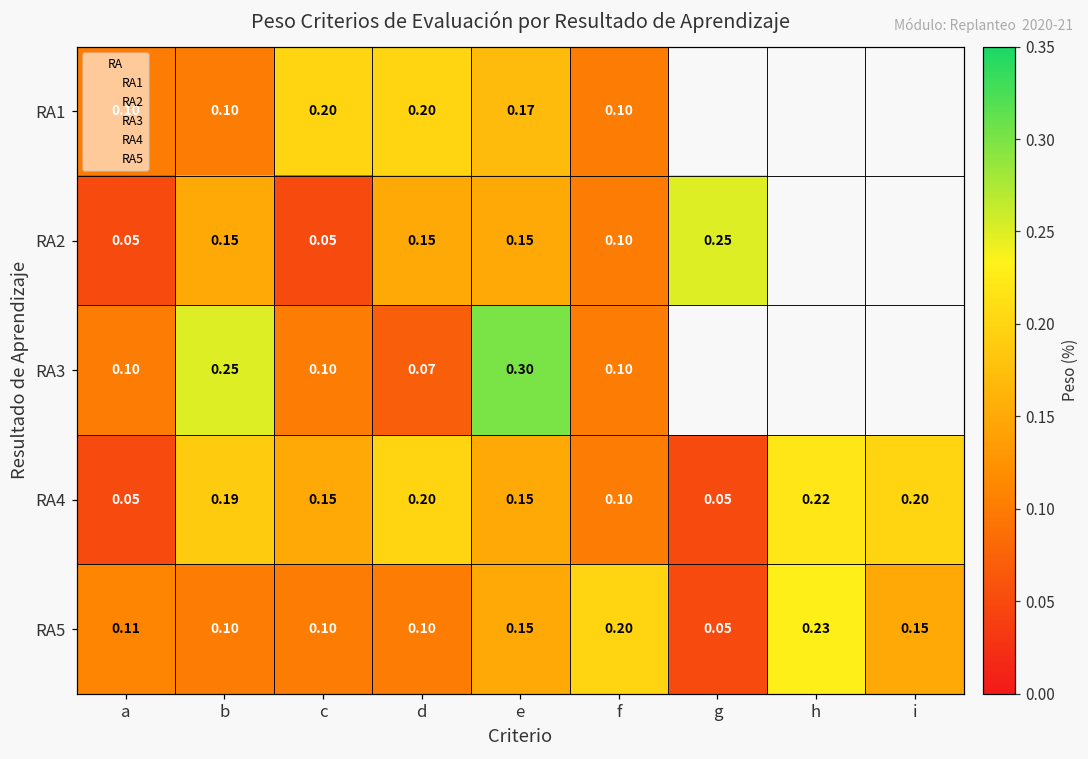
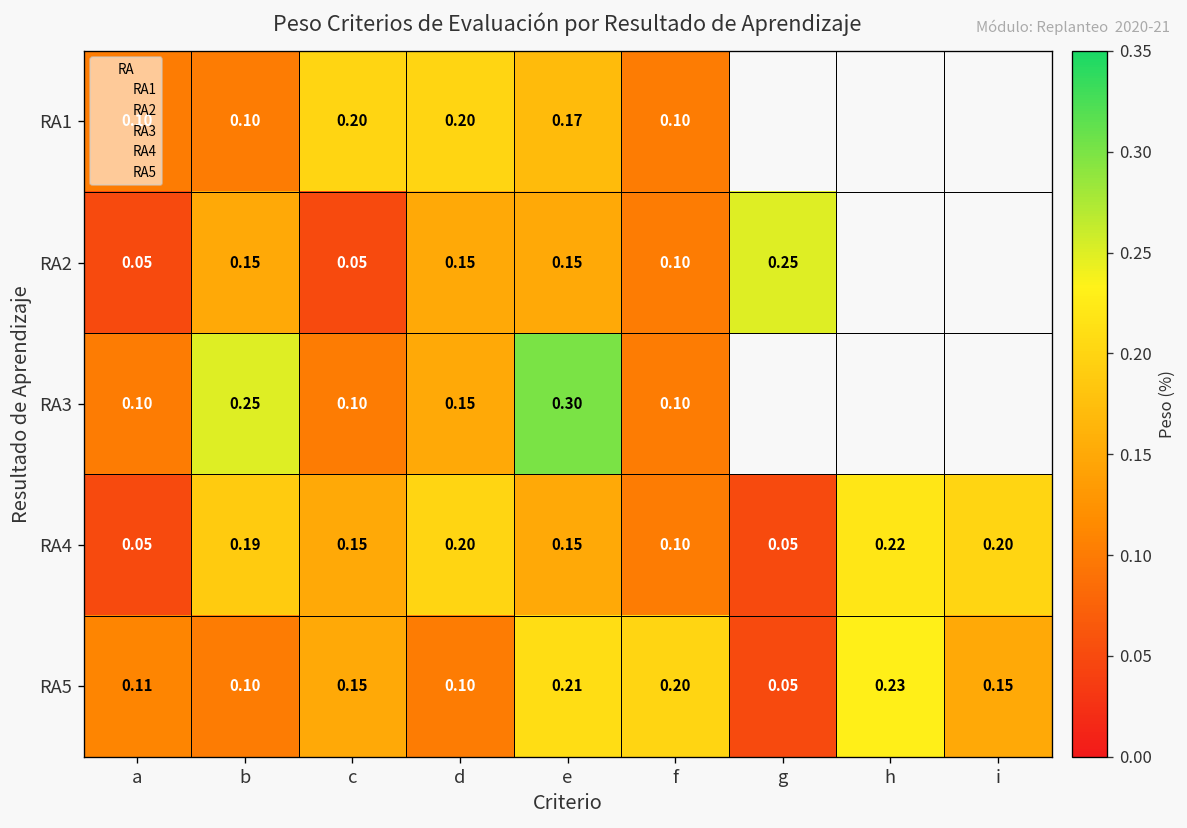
  {
    "RA1": {
      "b": 0.10,
      "c": 0.20,
      "d": 0.20,
      "e": 0.17,
      "f": 0.10
    },
    "RA2": {
      "a": 0.05,
      "b": 0.15,
      "c": 0.05,
      "d": 0.15,
      "e": 0.15,
      "f": 0.10,
      "g": 0.25
    },
    "RA3": {
      "a": 0.10,
      "b": 0.25,
      "c": 0.10,
-     "d": 0.07,
+     "d": 0.15,
      "e": 0.30,
      "f": 0.10
    },
    "RA4": {
      "a": 0.05,
      "b": 0.19,
      "c": 0.15,
      "d": 0.20,
      "e": 0.15,
      "f": 0.10,
      "g": 0.05,
      "h": 0.22,
      "i": 0.20
    },
    "RA5": {
      "a": 0.11,
      "b": 0.10,
-     "c": 0.10,
+     "c": 0.15,
      "d": 0.10,
-     "e": 0.15,
+     "e": 0.21,
      "f": 0.20,
      "g": 0.05,
      "h": 0.23,
      "i": 0.15
    }
  }
